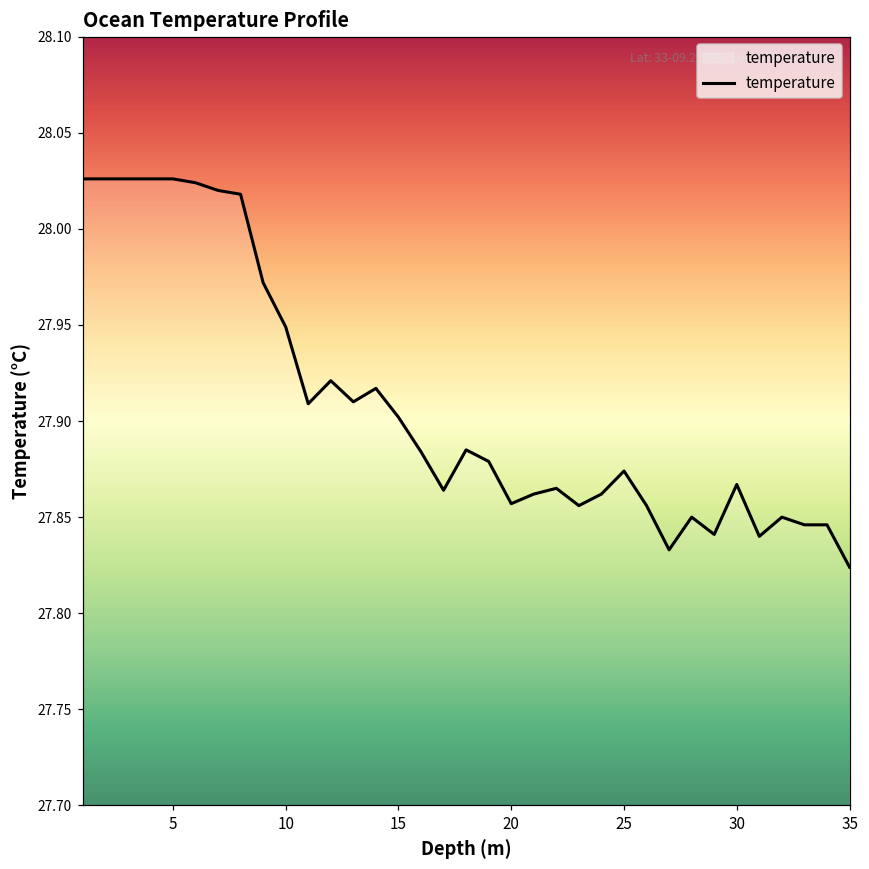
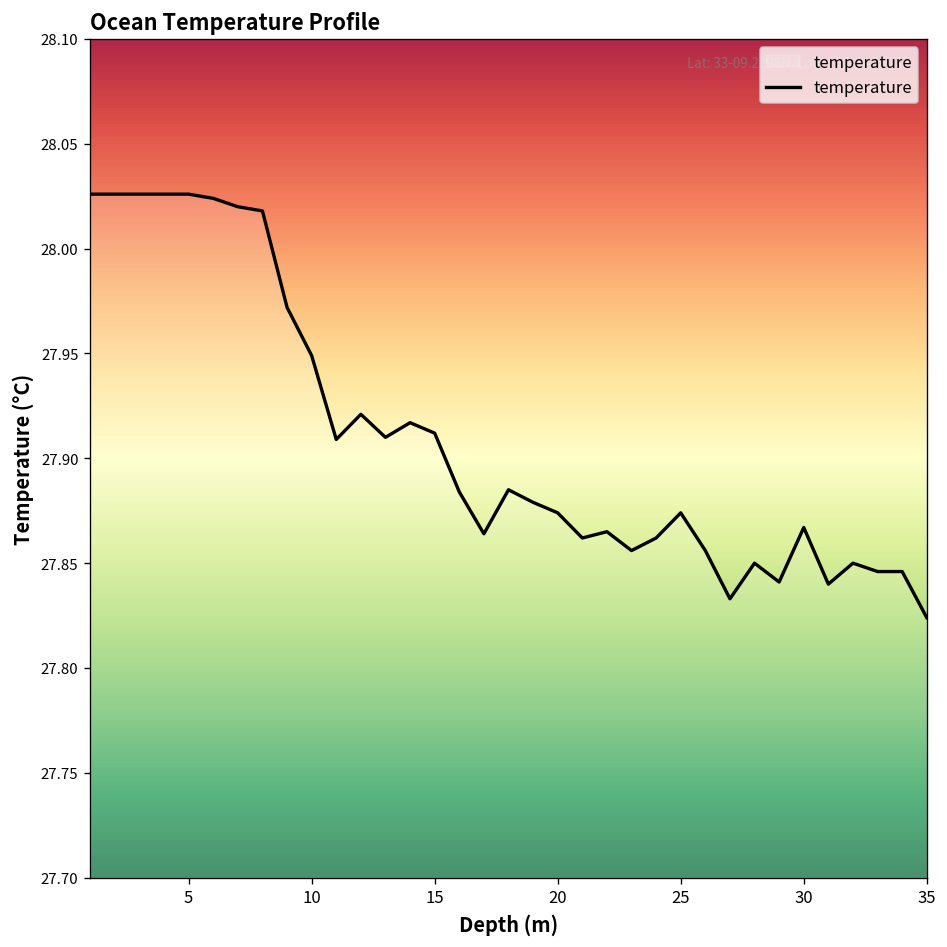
  {
    "5": 28.026,
    "10": 27.949,
-   "15": 27.902,
-   "20": 27.857,
+   "15": 27.912,
+   "20": 27.874,
    "25": 27.874,
    "30": 27.867,
    "35": 27.824
  }
